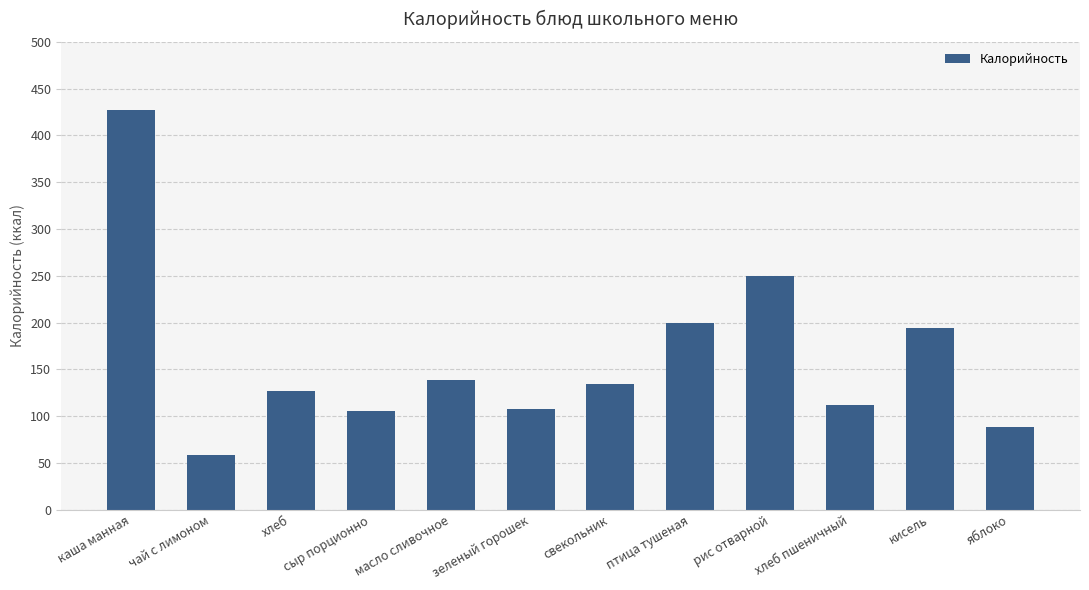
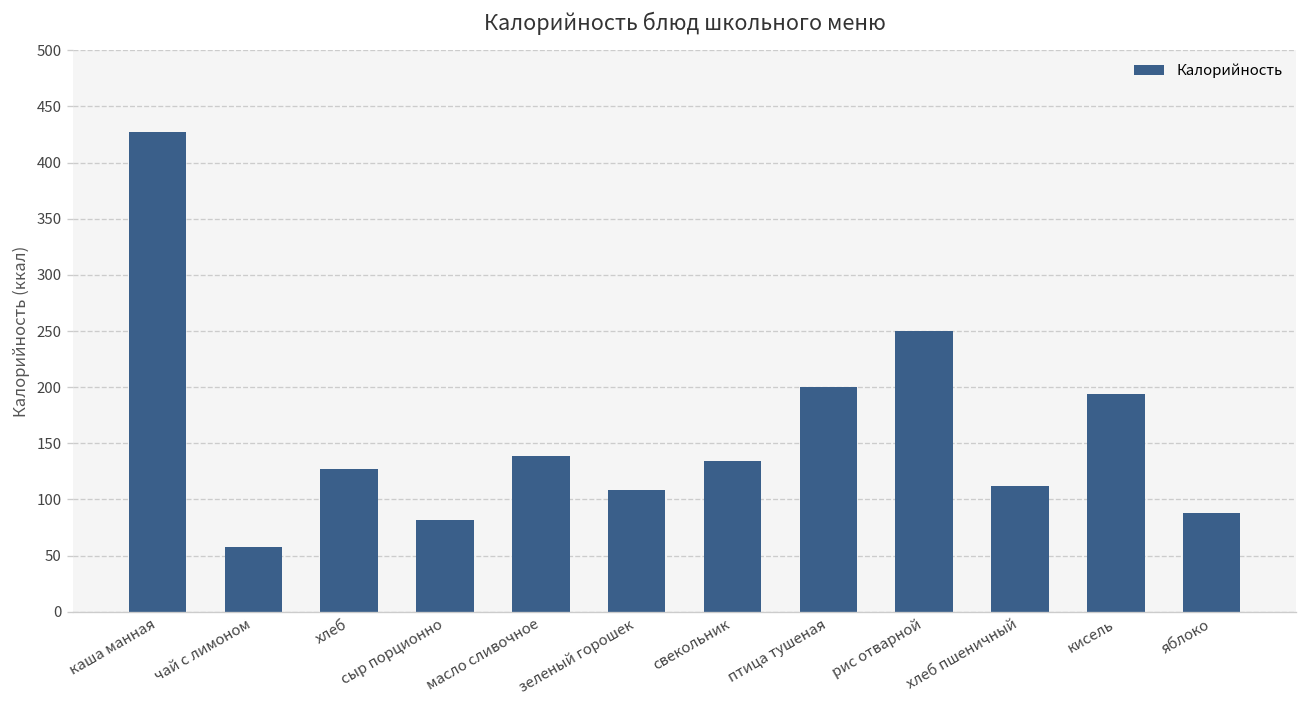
  {
    "каша манная": 430,
    "чай с лимоном": 60,
    "хлеб": 130,
-   "сыр порционно": 110,
+   "сыр порционно": 80,
    "масло сливочное": 140,
    "зеленый горошек": 110,
    "свекольник": 130,
    "птица тушеная": 200,
    "рис отварной": 250,
    "хлеб пшеничный": 110,
    "кисель": 190,
    "яблоко": 90
  }
